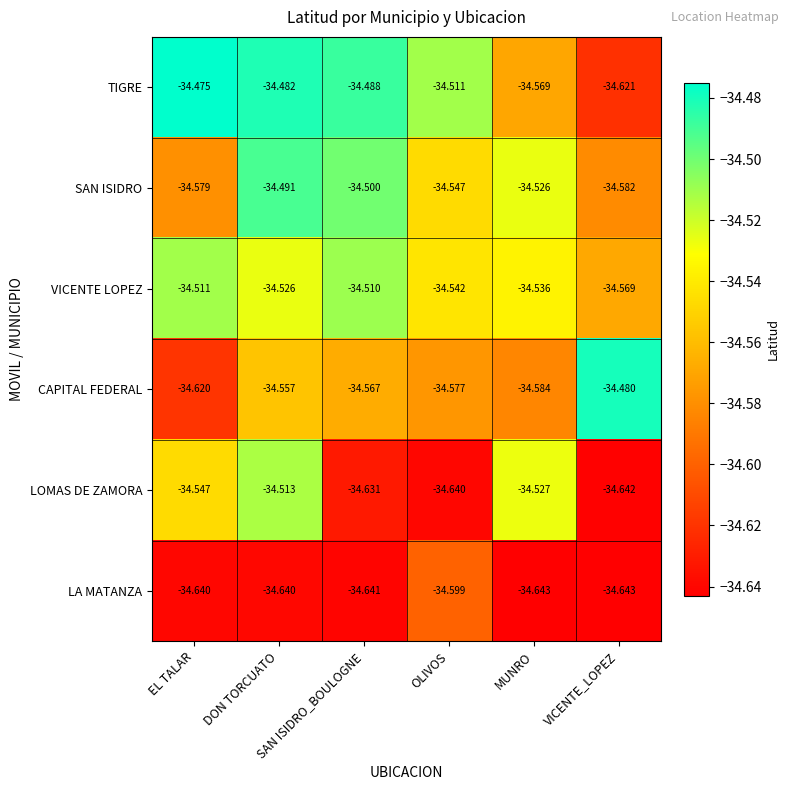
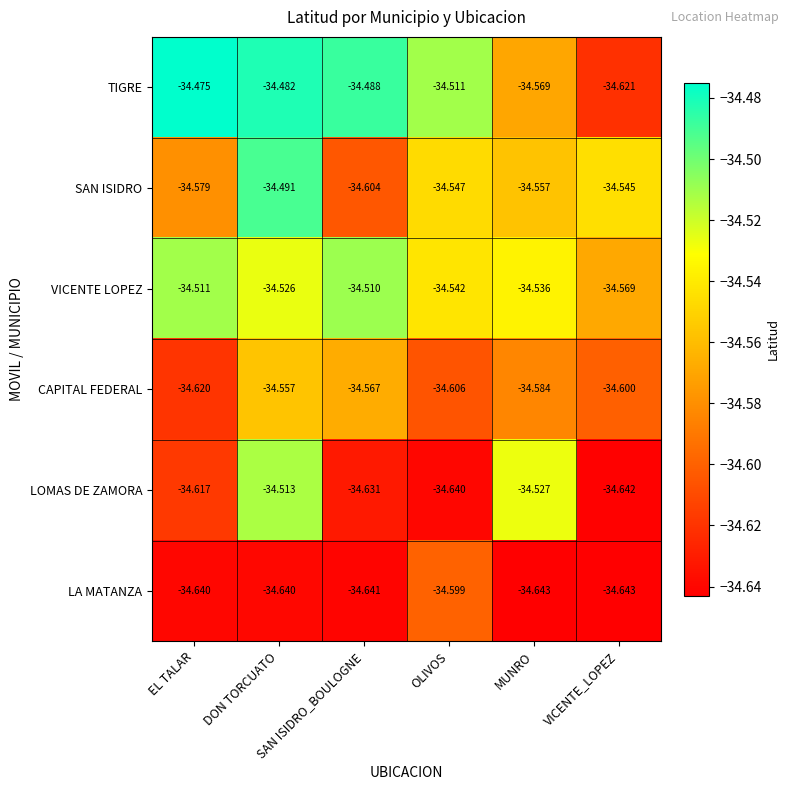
  {
    "TIGRE": {
      "EL TALAR": -34.475,
      "DON TORCUATO": -34.482,
      "SAN ISIDRO_BOULOGNE": -34.488,
      "OLIVOS": -34.511,
      "MUNRO": -34.569,
      "VICENTE_LOPEZ": -34.621
    },
    "SAN ISIDRO": {
      "EL TALAR": -34.579,
      "DON TORCUATO": -34.491,
-     "SAN ISIDRO_BOULOGNE": -34.500,
+     "SAN ISIDRO_BOULOGNE": -34.604,
      "OLIVOS": -34.547,
-     "MUNRO": -34.526,
-     "VICENTE_LOPEZ": -34.582
+     "MUNRO": -34.557,
+     "VICENTE_LOPEZ": -34.545
    },
    "VICENTE LOPEZ": {
      "EL TALAR": -34.511,
      "DON TORCUATO": -34.526,
      "SAN ISIDRO_BOULOGNE": -34.510,
      "OLIVOS": -34.542,
      "MUNRO": -34.536,
      "VICENTE_LOPEZ": -34.569
    },
    "CAPITAL FEDERAL": {
      "EL TALAR": -34.620,
      "DON TORCUATO": -34.557,
      "SAN ISIDRO_BOULOGNE": -34.567,
-     "OLIVOS": -34.577,
+     "OLIVOS": -34.606,
      "MUNRO": -34.584,
-     "VICENTE_LOPEZ": -34.480
+     "VICENTE_LOPEZ": -34.600
    },
    "LOMAS DE ZAMORA": {
-     "EL TALAR": -34.547,
+     "EL TALAR": -34.617,
      "DON TORCUATO": -34.513,
      "SAN ISIDRO_BOULOGNE": -34.631,
      "OLIVOS": -34.640,
      "MUNRO": -34.527,
      "VICENTE_LOPEZ": -34.642
    },
    "LA MATANZA": {
      "EL TALAR": -34.640,
      "DON TORCUATO": -34.640,
      "SAN ISIDRO_BOULOGNE": -34.641,
      "OLIVOS": -34.599,
      "MUNRO": -34.643,
      "VICENTE_LOPEZ": -34.643
    }
  }
